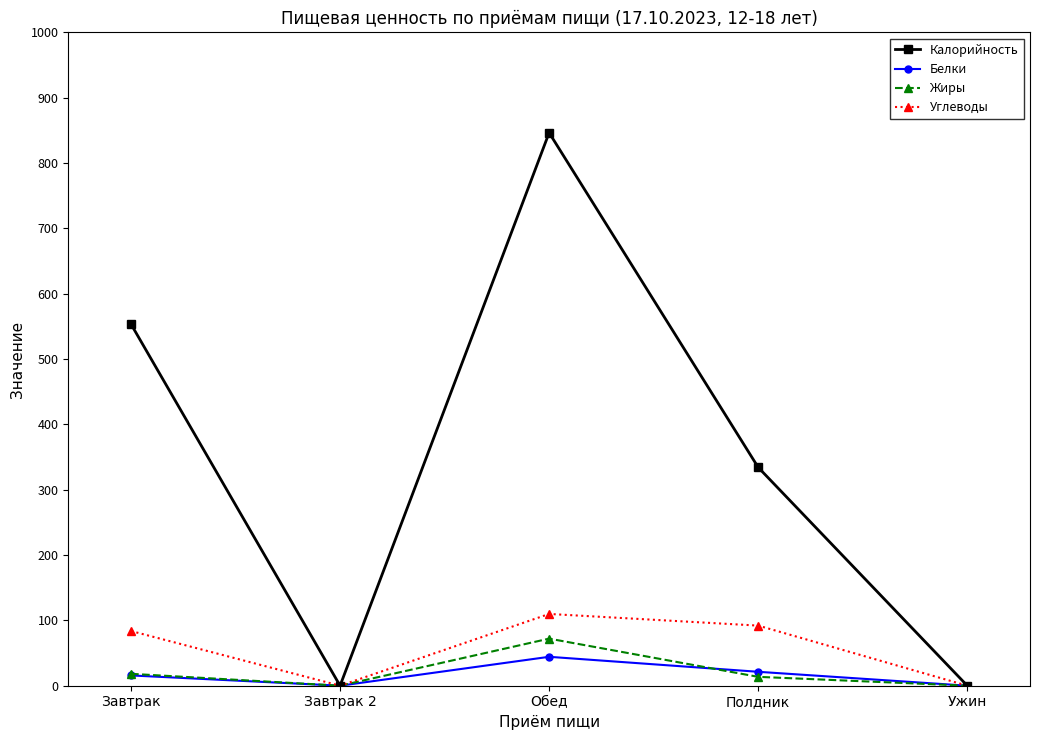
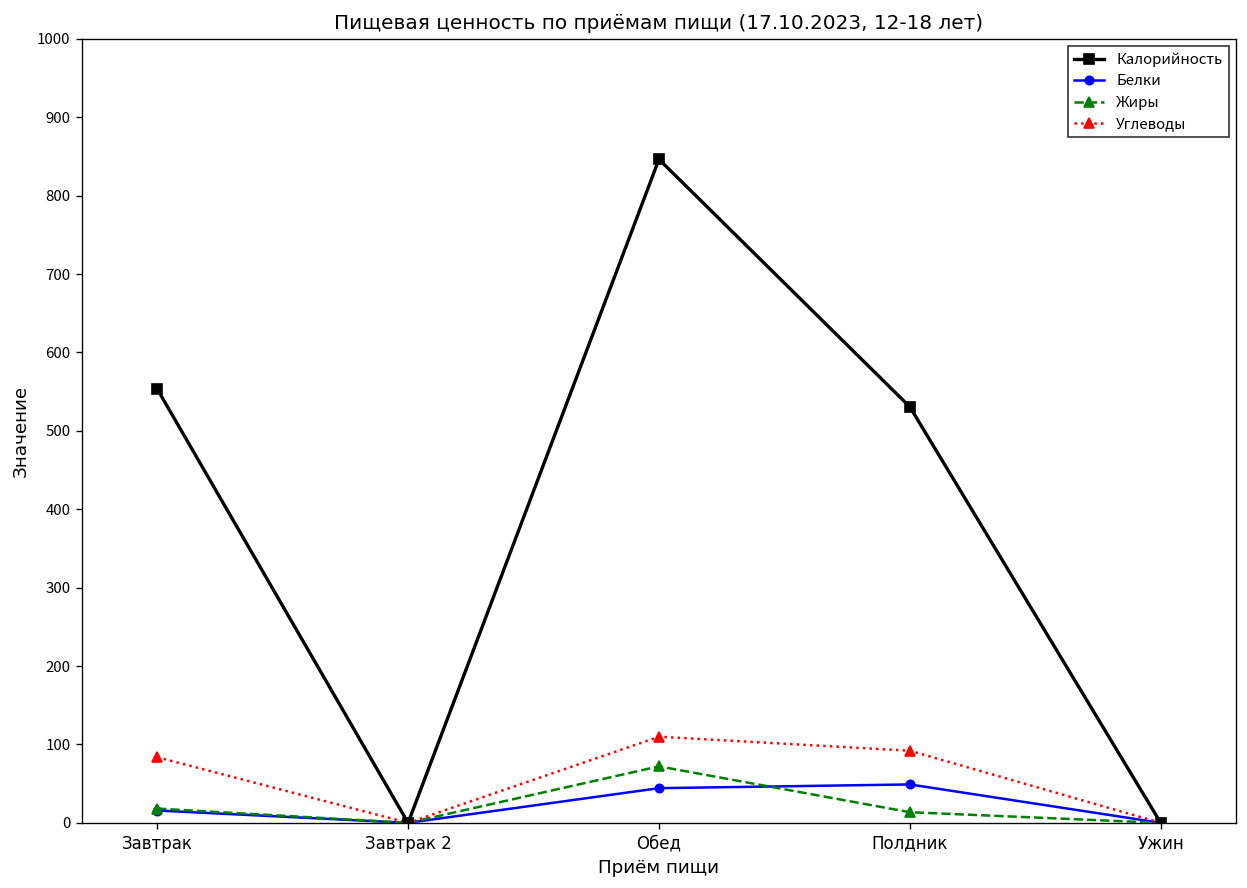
  {
    "Калорийность": {
      "Завтрак": 550,
      "Обед": 850,
-     "Полдник": 330
+     "Полдник": 530
    },
    "Белки": {
      "Обед": 40,
-     "Полдник": 20
+     "Полдник": 50
    },
    "Жиры": {
      "Обед": 70,
      "Полдник": 10
    },
    "Углеводы": {
      "Завтрак": 80,
      "Обед": 110,
      "Полдник": 90
    }
  }
